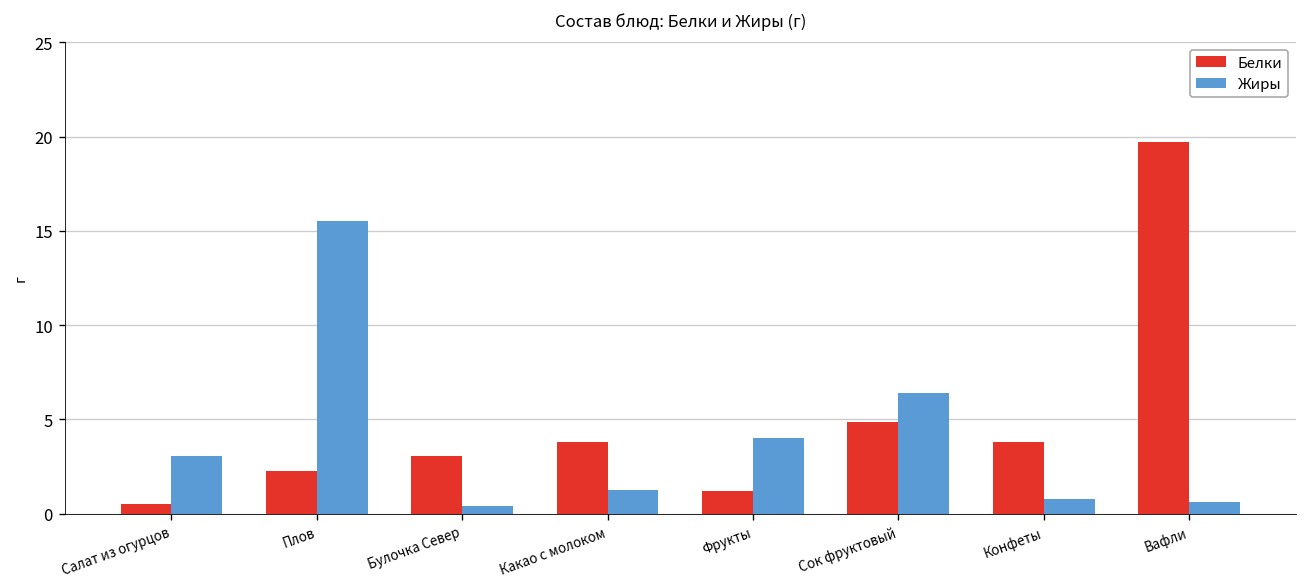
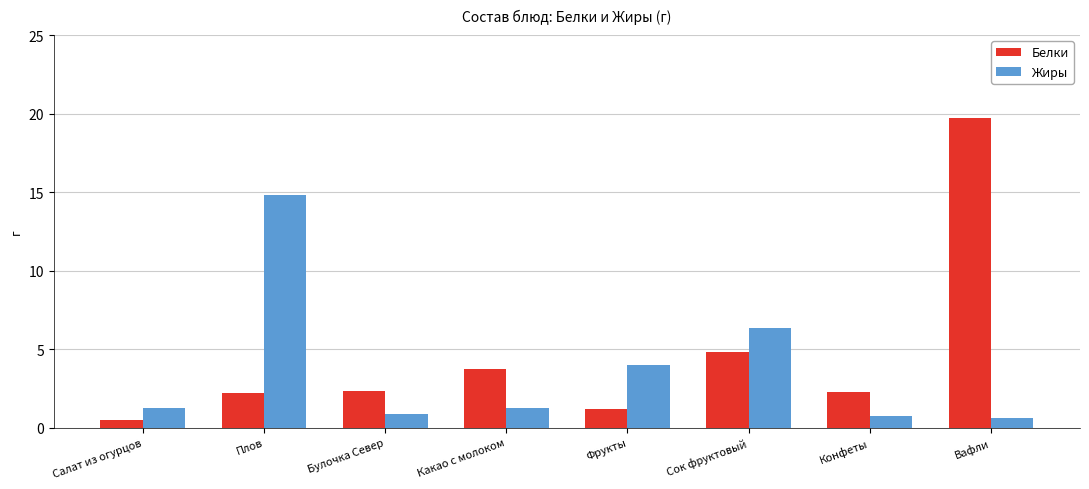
  {
    "Белки": {
      "Салат из огурцов": 0.5,
      "Плов": 2.2,
-     "Булочка Север": 3.1,
+     "Булочка Север": 2.3,
      "Какао с молоком": 3.8,
      "Фрукты": 1.2,
      "Сок фруктовый": 4.8,
-     "Конфеты": 3.8,
+     "Конфеты": 2.3,
      "Вафли": 19.7
    },
    "Жиры": {
-     "Салат из огурцов": 3.1,
-     "Плов": 15.5,
-     "Булочка Север": 0.4,
+     "Салат из огурцов": 1.3,
+     "Плов": 14.8,
+     "Булочка Север": 0.9,
      "Какао с молоком": 1.3,
      "Фрукты": 4.0,
      "Сок фруктовый": 6.4,
      "Конфеты": 0.8,
      "Вафли": 0.6
    }
  }
